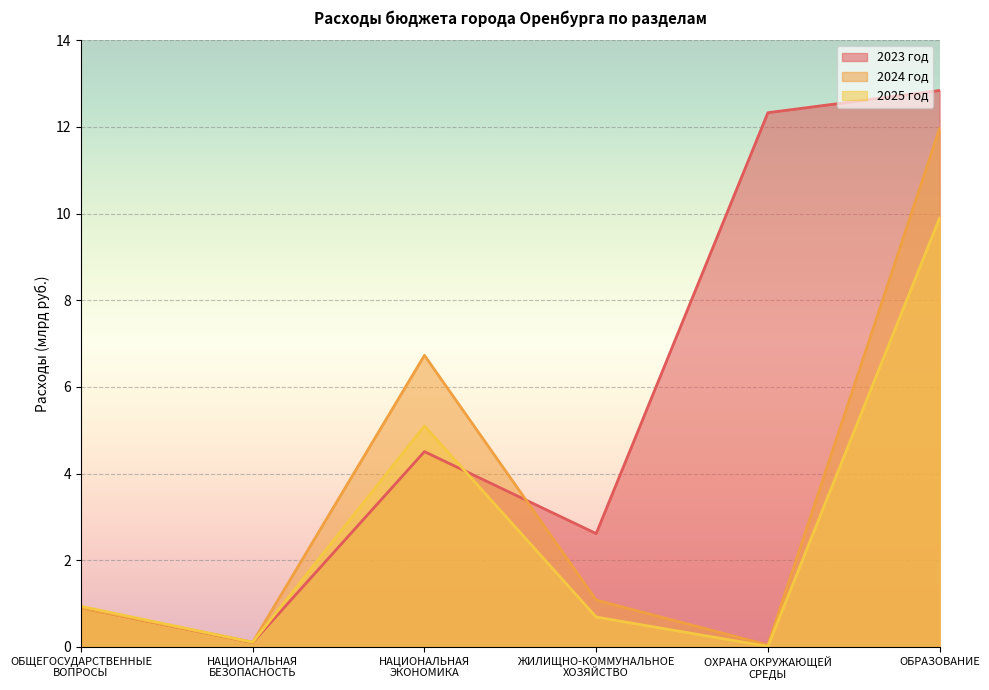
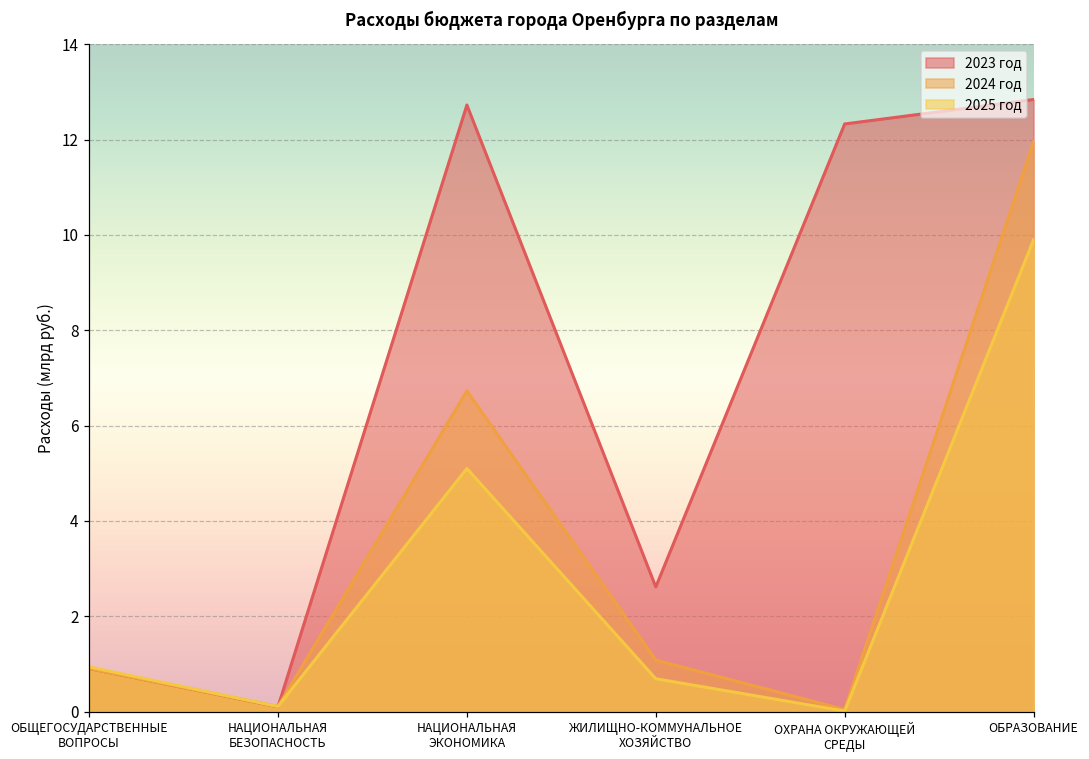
  {
    "2023 год": {
-     "НАЦИОНАЛЬНАЯ ЭКОНОМИКА": 4.5,
+     "НАЦИОНАЛЬНАЯ ЭКОНОМИКА": 12.7,
      "ЖИЛИЩНО-КОММУНАЛЬНОЕ ХОЗЯЙСТВО": 2.6,
      "ОХРАНА ОКРУЖАЮЩЕЙ СРЕДЫ": 12.3,
      "ОБРАЗОВАНИЕ": 12.8
    }
  }
